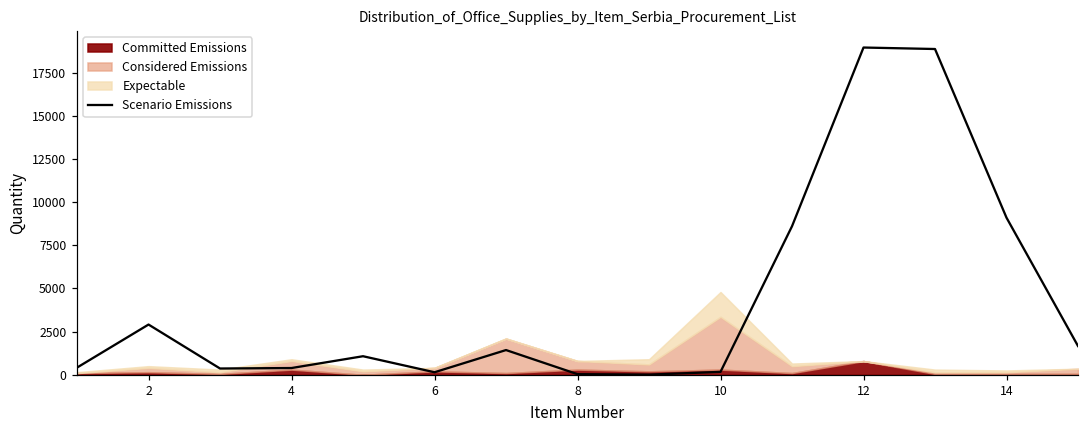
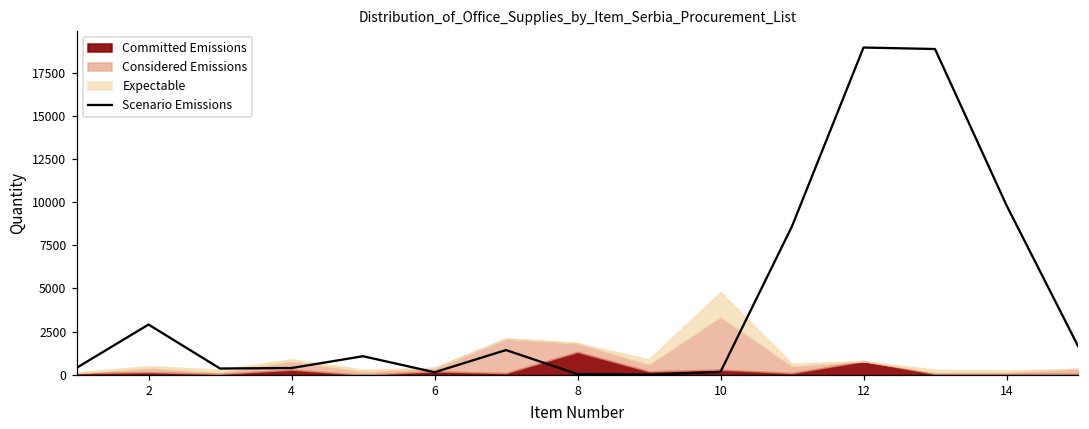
  {
    "Scenario Emissions": {
      "2": 2900,
      "8": 0,
      "12": 19000,
-     "14": 9100
+     "14": 9800
    },
    "Committed Emissions": {
-     "8": 300
+     "8": 1300
    },
    "Considered Emissions": {
      "10": 3100
    },
    "Expectable": {
      "10": 1400
    }
  }
